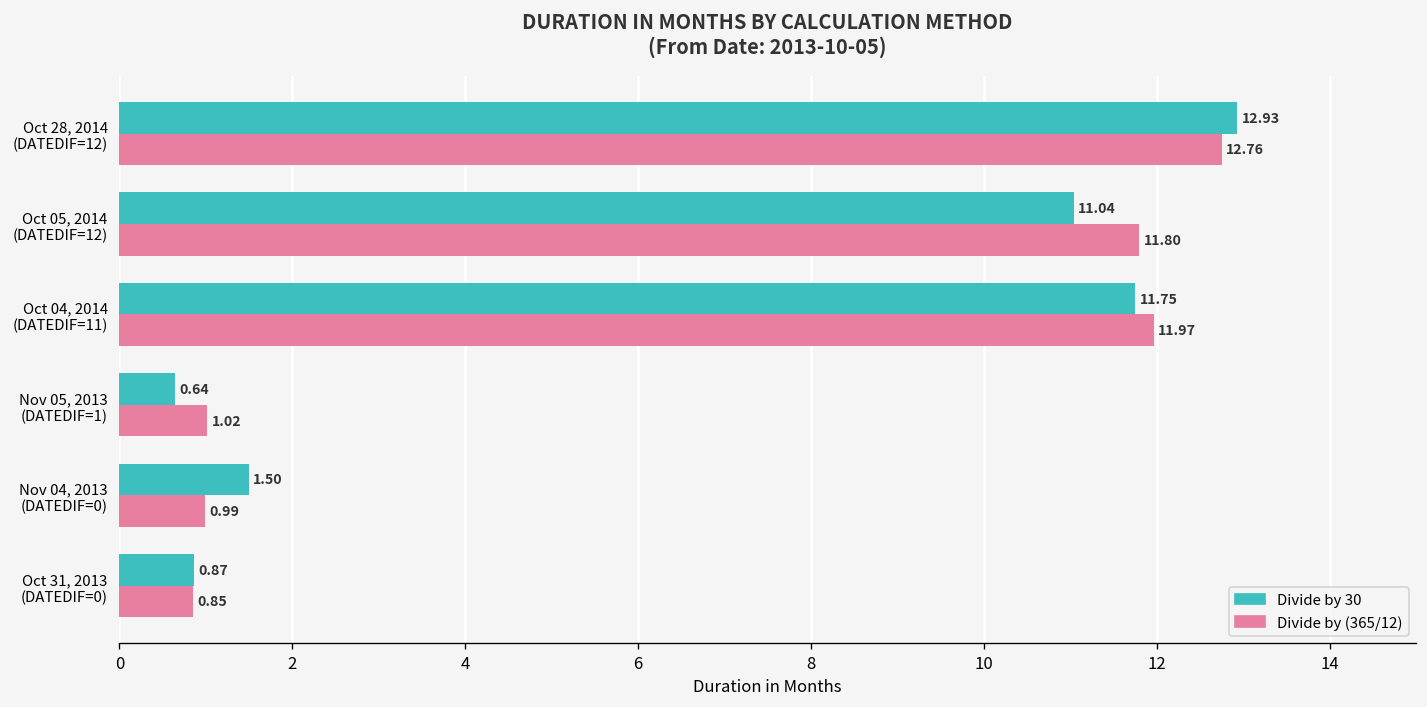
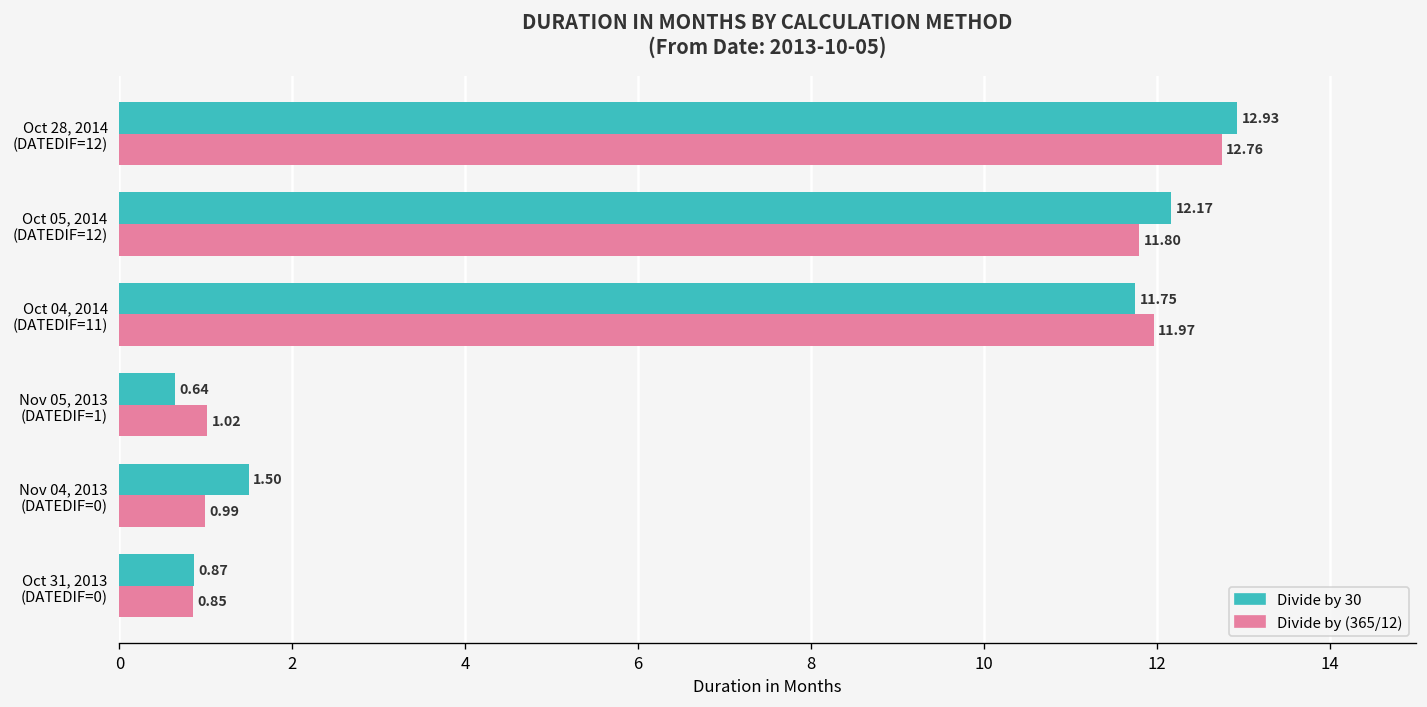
  {
    "Divide by 30": {
      "Oct 28, 2014 (DATEDIF=12)": 12.93,
-     "Oct 05, 2014 (DATEDIF=12)": 11.04,
+     "Oct 05, 2014 (DATEDIF=12)": 12.17,
      "Oct 04, 2014 (DATEDIF=11)": 11.75,
      "Nov 05, 2013 (DATEDIF=1)": 0.64,
      "Nov 04, 2013 (DATEDIF=0)": 1.50,
      "Oct 31, 2013 (DATEDIF=0)": 0.87
    },
    "Divide by (365/12)": {
      "Oct 28, 2014 (DATEDIF=12)": 12.76,
      "Oct 05, 2014 (DATEDIF=12)": 11.80,
      "Oct 04, 2014 (DATEDIF=11)": 11.97,
      "Nov 05, 2013 (DATEDIF=1)": 1.02,
      "Nov 04, 2013 (DATEDIF=0)": 0.99,
      "Oct 31, 2013 (DATEDIF=0)": 0.85
    }
  }
